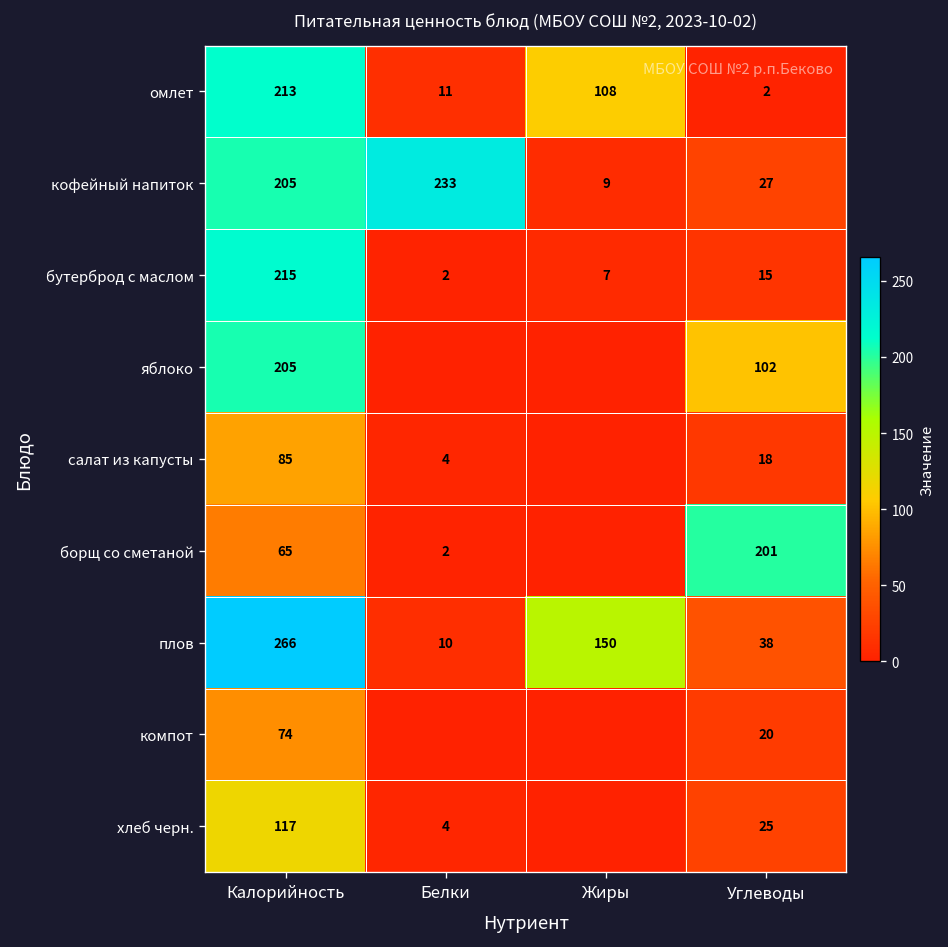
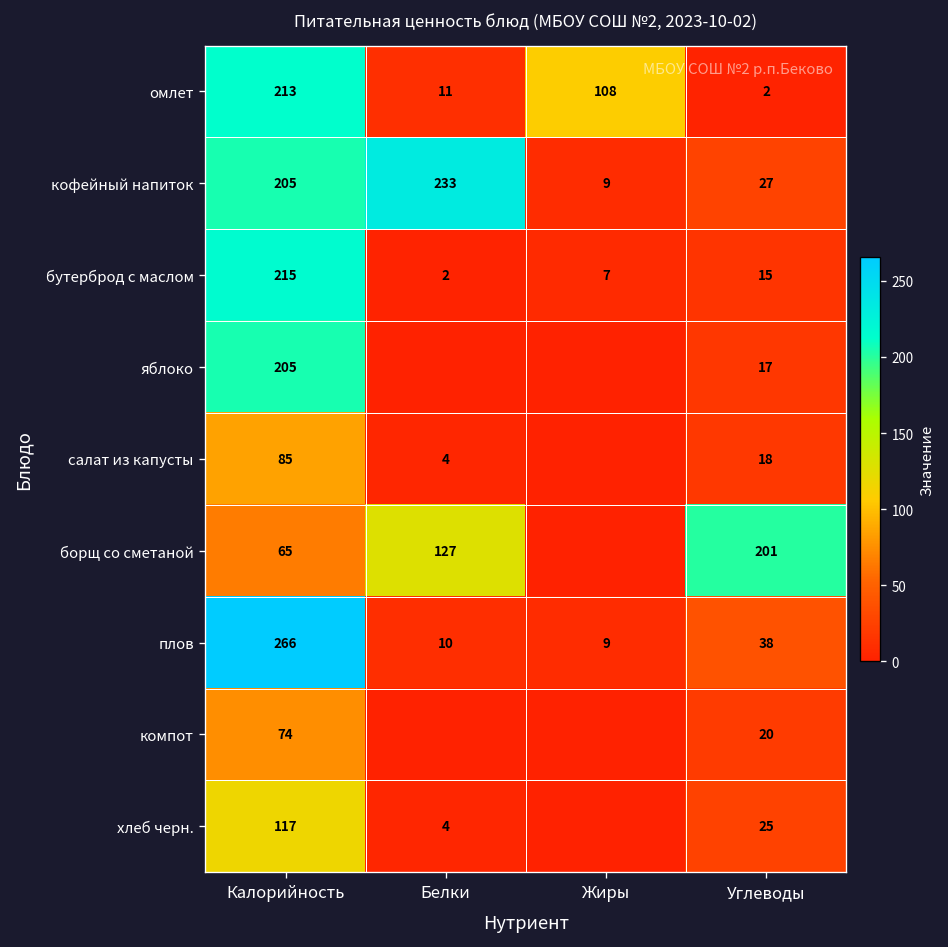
  {
    "омлет": {
      "Калорийность": 213,
      "Белки": 11,
      "Жиры": 108
    },
    "кофейный напиток": {
      "Калорийность": 205,
      "Белки": 233,
      "Жиры": 9,
      "Углеводы": 27
    },
    "бутерброд с маслом": {
      "Калорийность": 215,
      "Белки": 2,
      "Жиры": 7,
      "Углеводы": 15
    },
    "яблоко": {
      "Калорийность": 205,
-     "Углеводы": 102
+     "Углеводы": 17
    },
    "салат из капусты": {
      "Калорийность": 85,
      "Белки": 4,
      "Углеводы": 18
    },
    "борщ со сметаной": {
      "Калорийность": 65,
-     "Белки": 2,
+     "Белки": 127,
      "Углеводы": 201
    },
    "плов": {
      "Калорийность": 266,
      "Белки": 10,
-     "Жиры": 150,
+     "Жиры": 9,
      "Углеводы": 38
    },
    "компот": {
      "Калорийность": 74,
      "Углеводы": 20
    },
    "хлеб черн.": {
      "Калорийность": 117,
      "Белки": 4,
      "Углеводы": 25
    }
  }
